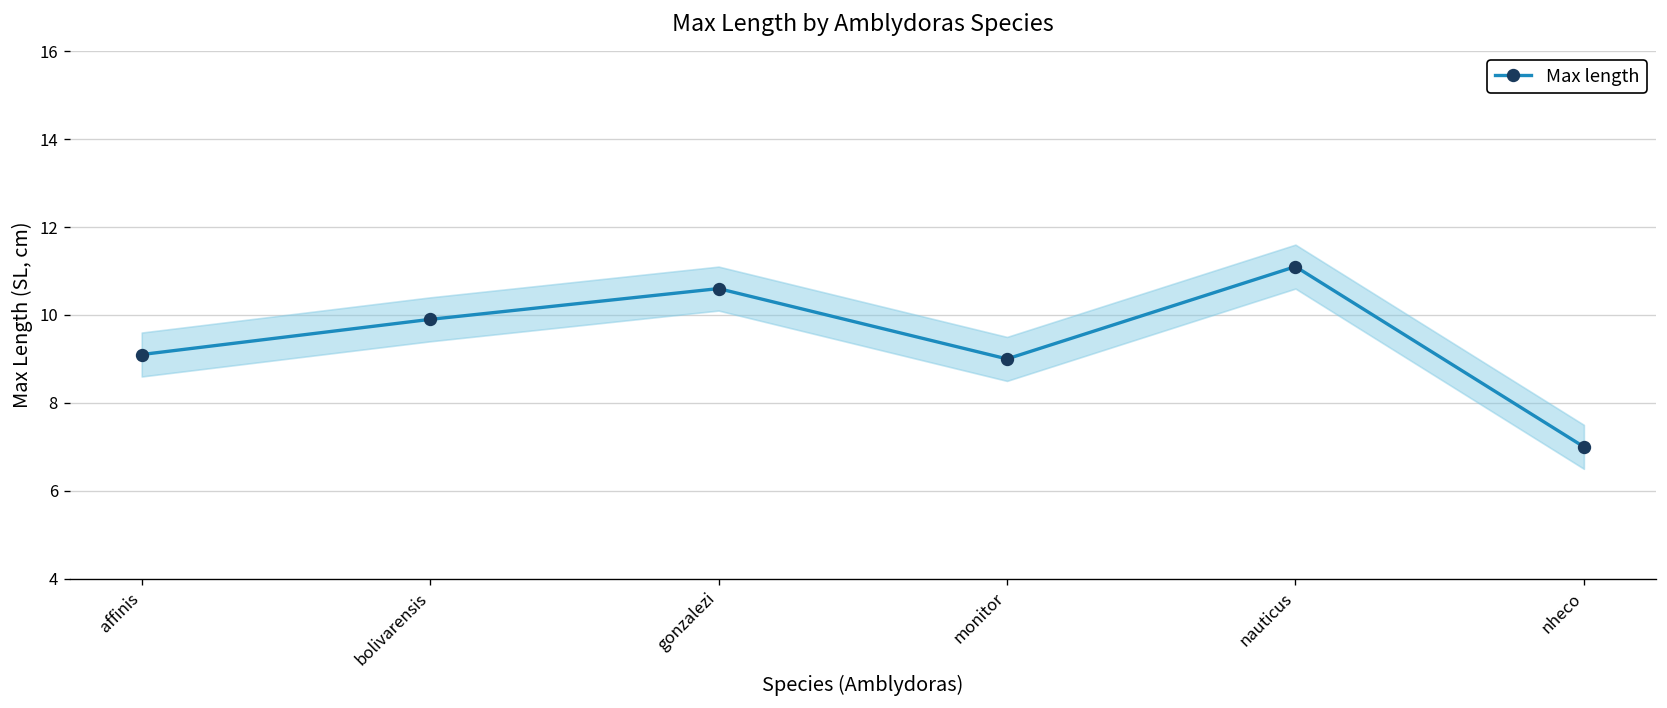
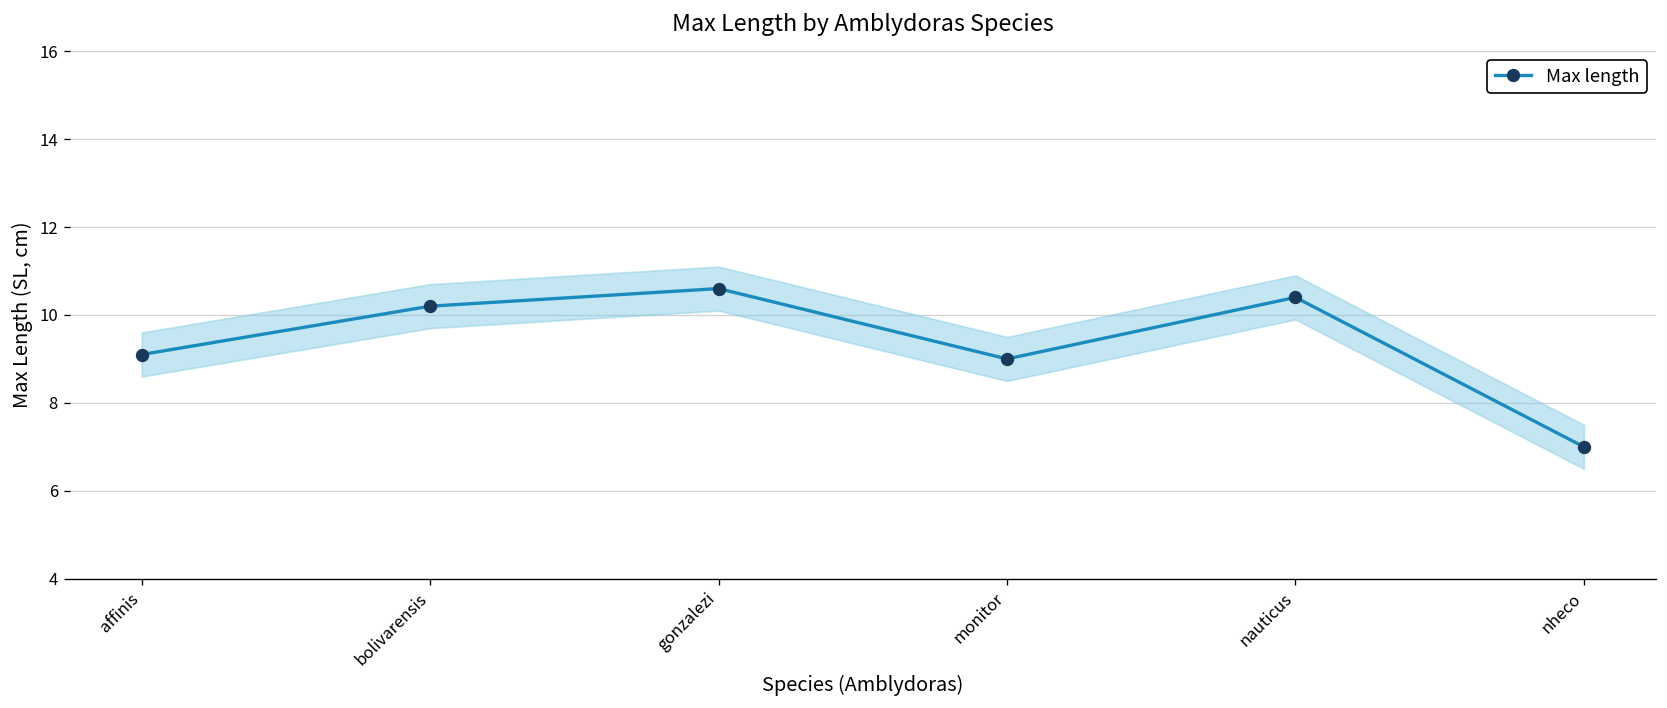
  {
    "Max length": {
      "affinis": 9.1,
-     "bolivarensis": 9.9,
+     "bolivarensis": 10.2,
      "gonzalezi": 10.6,
      "monitor": 9.0,
-     "nauticus": 11.1,
+     "nauticus": 10.4,
      "nheco": 7.0
    }
  }
